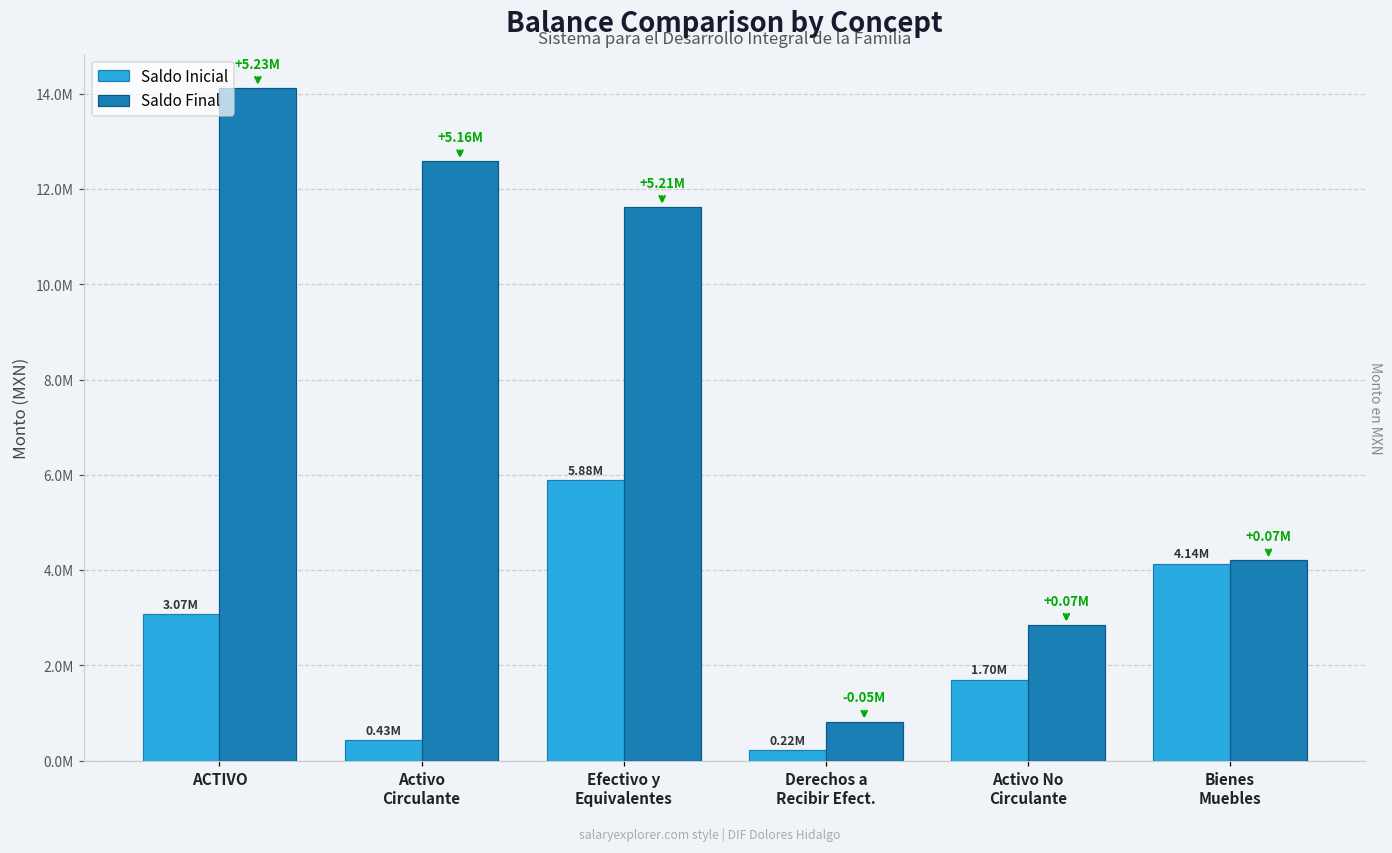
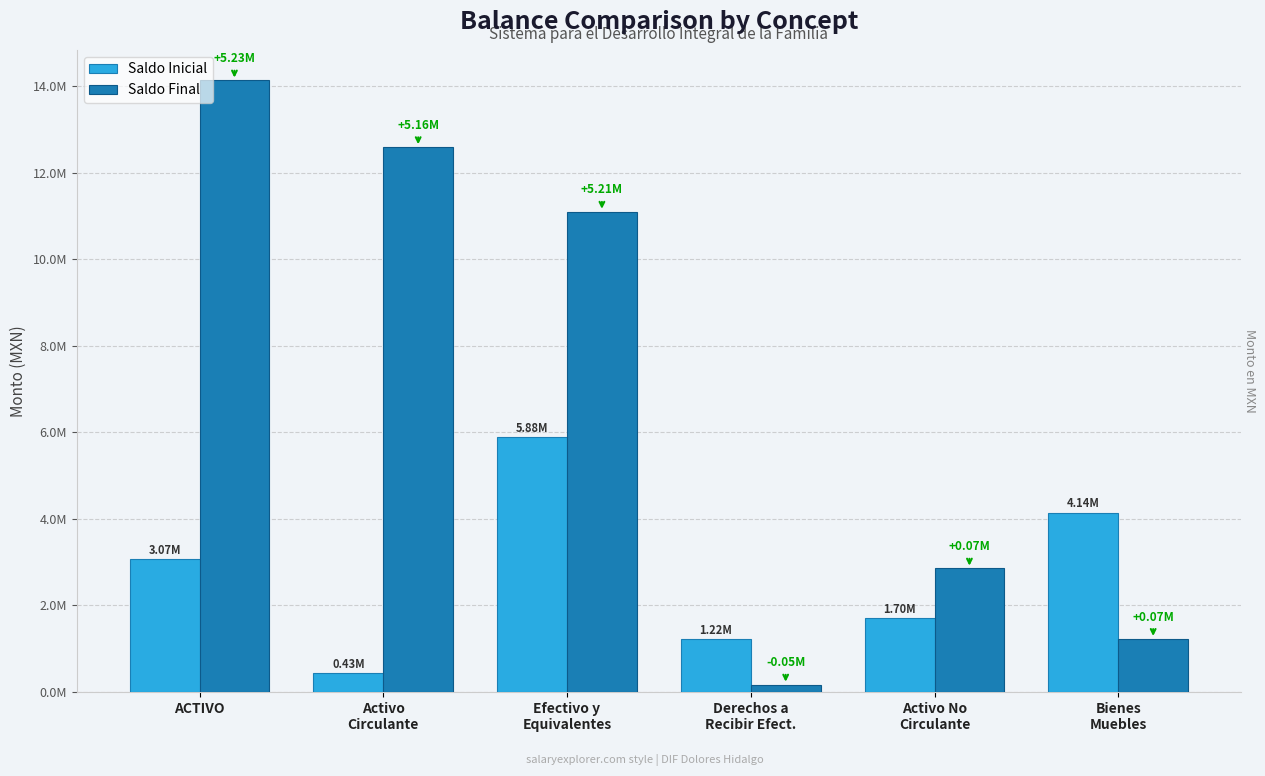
  {
    "Saldo Inicial": {
      "ACTIVO": "3.07M",
      "Activo Circulante": "0.43M",
      "Efectivo y Equivalentes": "5.88M",
-     "Derechos a Recibir Efect.": "0.22M",
+     "Derechos a Recibir Efect.": "1.22M",
      "Activo No Circulante": "1.70M",
      "Bienes Muebles": "4.14M"
    },
    "Saldo Final": {
-     "Efectivo y Equivalentes": "11600000",
-     "Derechos a Recibir Efect.": "800000",
-     "Bienes Muebles": "4200000"
+     "Efectivo y Equivalentes": "11100000",
+     "Derechos a Recibir Efect.": "200000",
+     "Bienes Muebles": "1200000"
    }
  }
